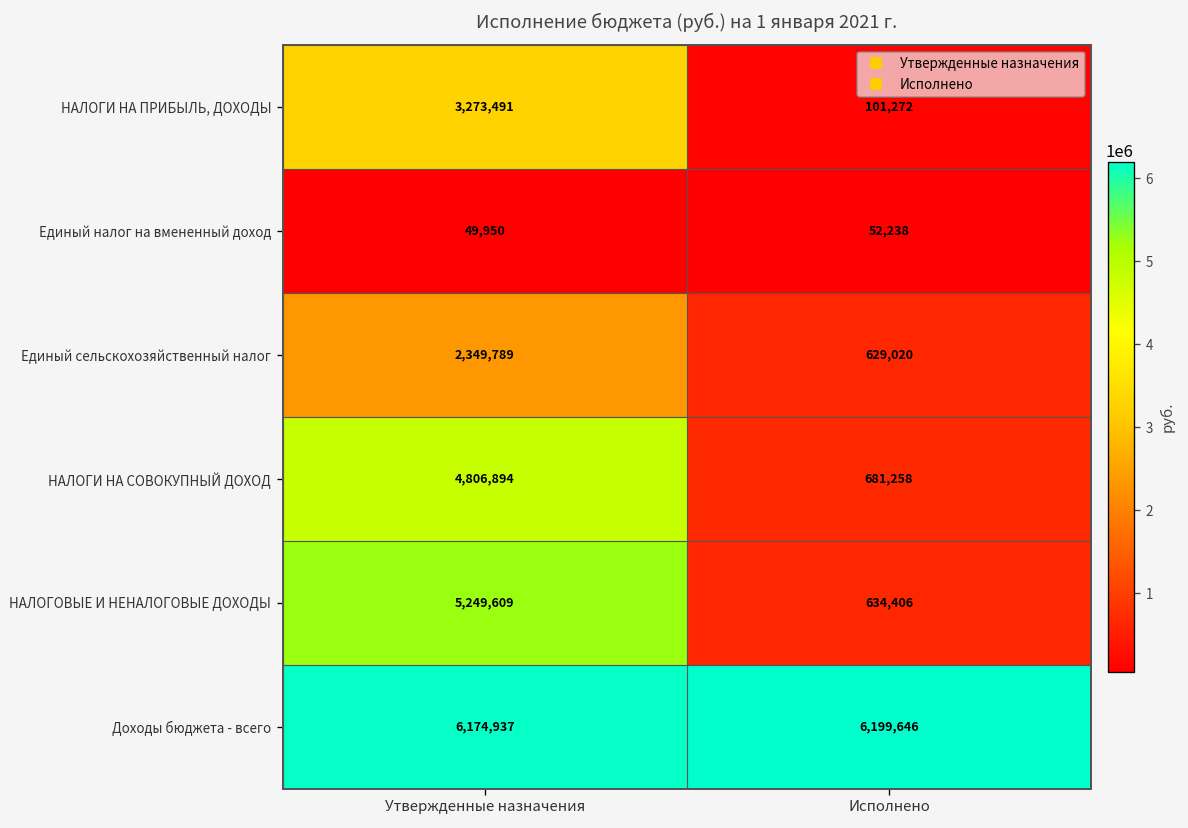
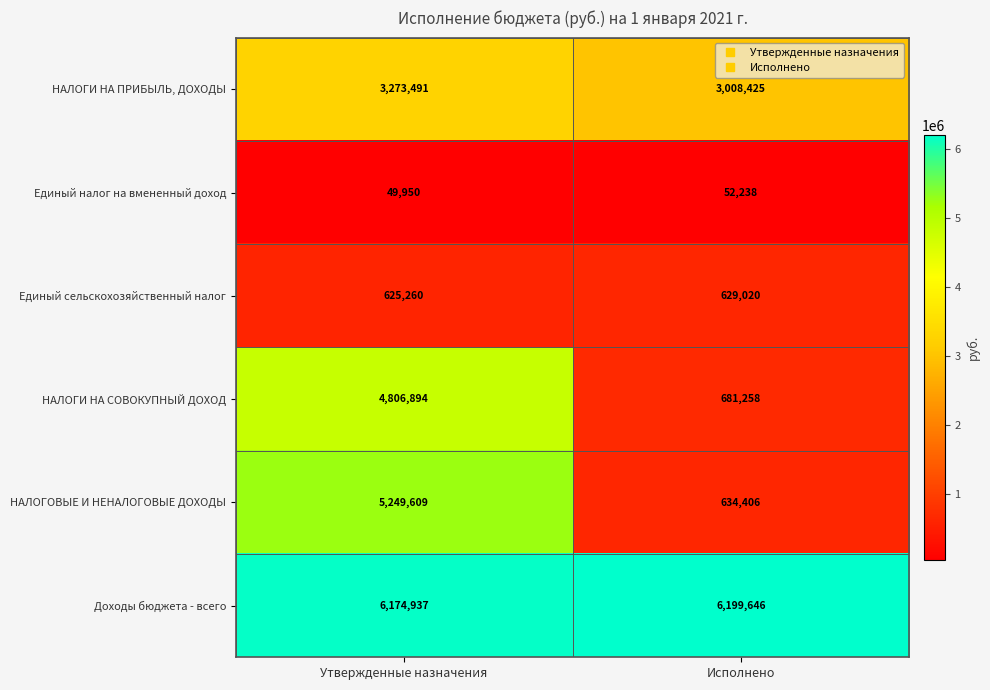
  {
    "НАЛОГИ НА ПРИБЫЛЬ, ДОХОДЫ": {
      "Утвержденные назначения": "3,273,491",
-     "Исполнено": "101,272"
+     "Исполнено": "3,008,425"
    },
    "Единый налог на вмененный доход": {
      "Утвержденные назначения": "49,950",
      "Исполнено": "52,238"
    },
    "Единый сельскохозяйственный налог": {
-     "Утвержденные назначения": "2,349,789",
+     "Утвержденные назначения": "625,260",
      "Исполнено": "629,020"
    },
    "НАЛОГИ НА СОВОКУПНЫЙ ДОХОД": {
      "Утвержденные назначения": "4,806,894",
      "Исполнено": "681,258"
    },
    "НАЛОГОВЫЕ И НЕНАЛОГОВЫЕ ДОХОДЫ": {
      "Утвержденные назначения": "5,249,609",
      "Исполнено": "634,406"
    },
    "Доходы бюджета - всего": {
      "Утвержденные назначения": "6,174,937",
      "Исполнено": "6,199,646"
    }
  }
